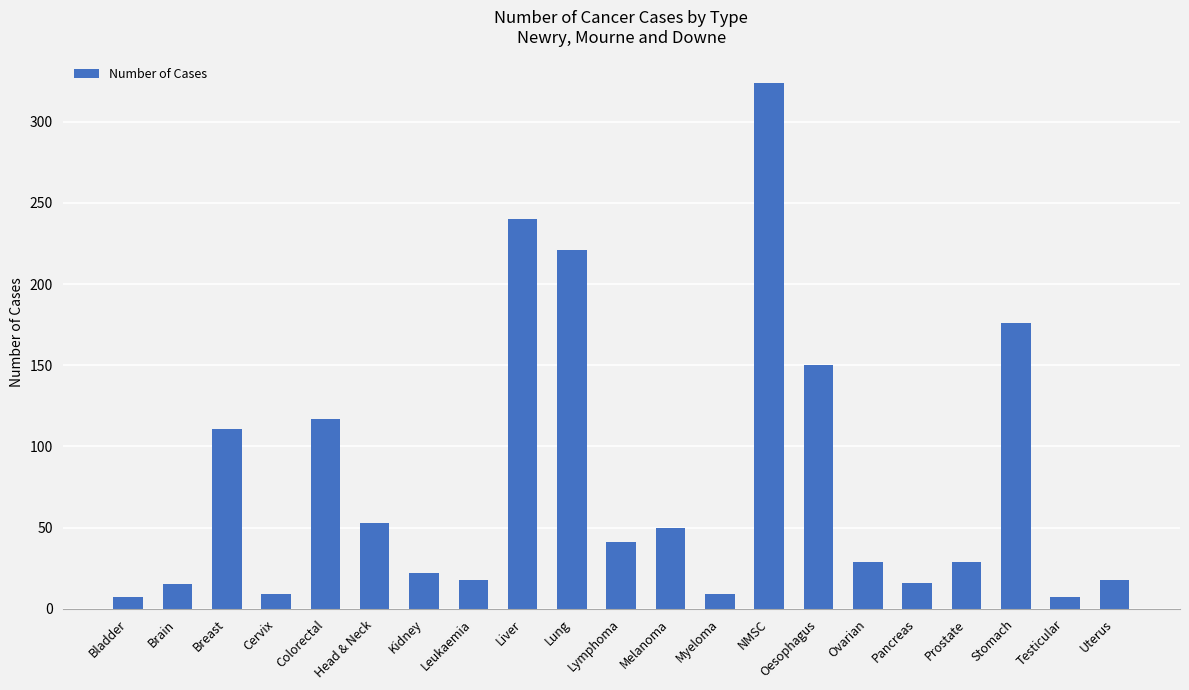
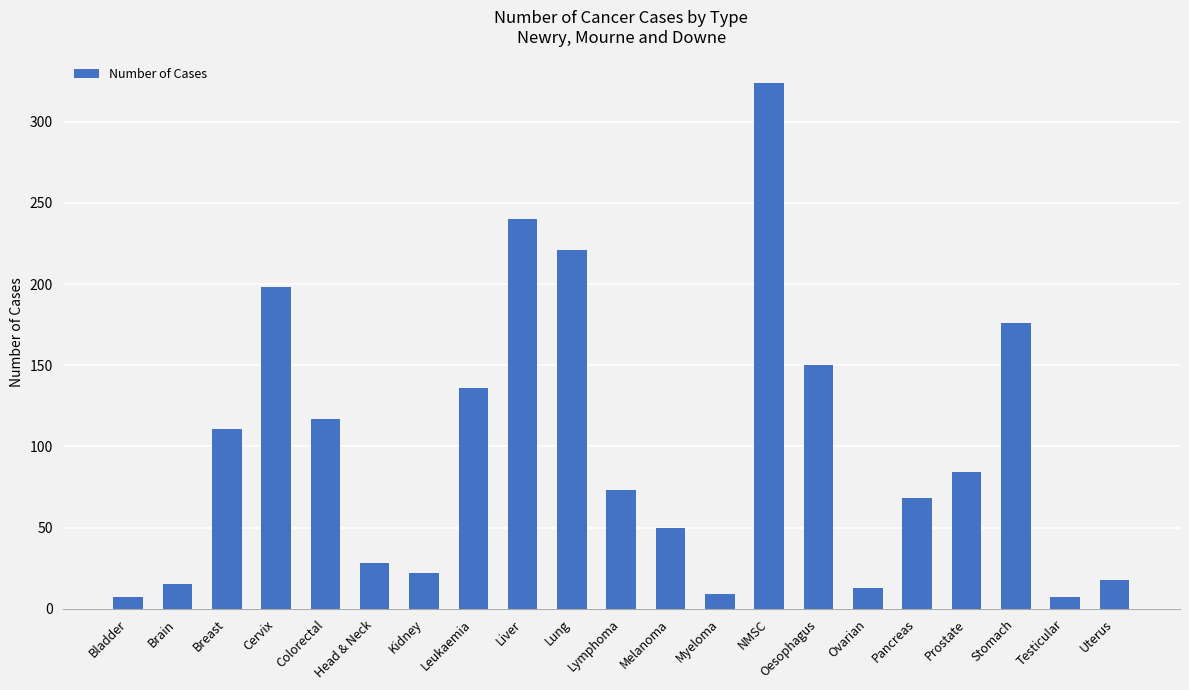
  {
    "Bladder": 7,
    "Brain": 15,
    "Breast": 111,
-   "Cervix": 9,
+   "Cervix": 198,
    "Colorectal": 117,
-   "Head & Neck": 53,
+   "Head & Neck": 28,
    "Kidney": 22,
-   "Leukaemia": 18,
+   "Leukaemia": 136,
    "Liver": 240,
    "Lung": 221,
-   "Lymphoma": 41,
+   "Lymphoma": 73,
    "Melanoma": 50,
    "Myeloma": 9,
    "NMSC": 324,
    "Oesophagus": 150,
-   "Ovarian": 29,
-   "Pancreas": 16,
-   "Prostate": 29,
+   "Ovarian": 13,
+   "Pancreas": 68,
+   "Prostate": 84,
    "Stomach": 176,
    "Testicular": 7,
    "Uterus": 18
  }
